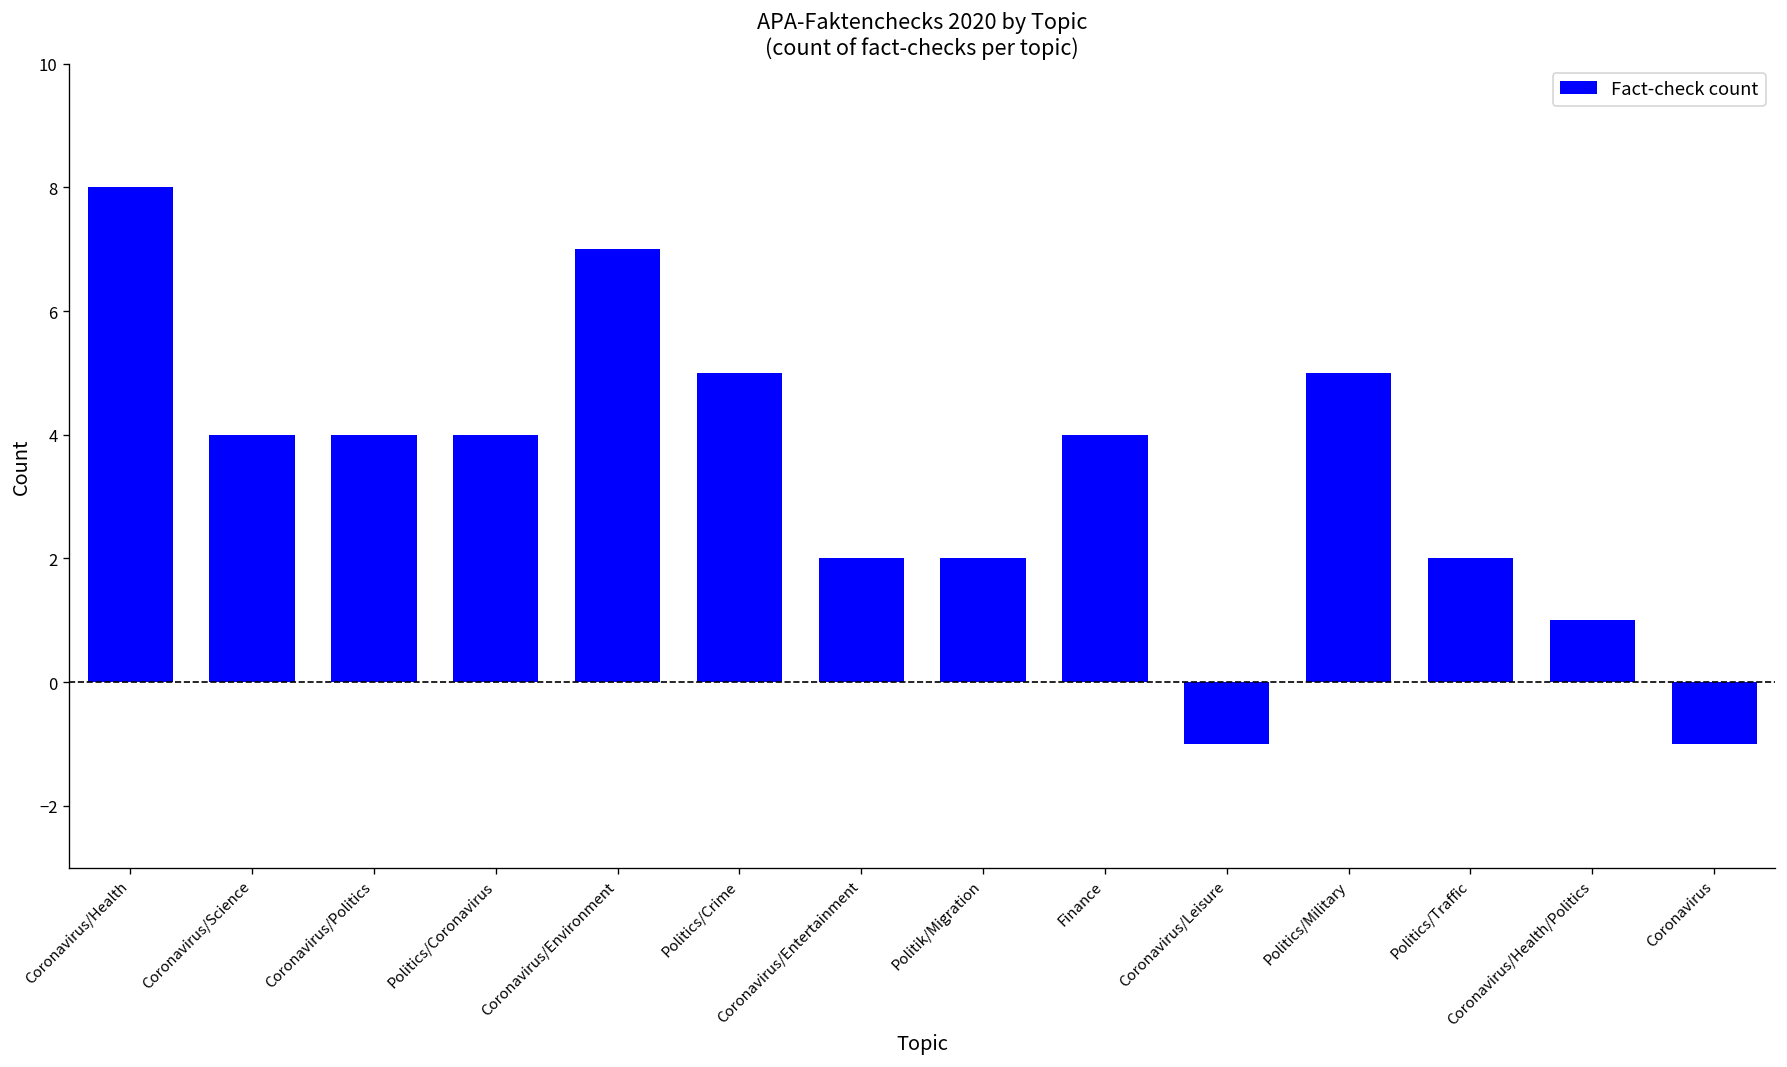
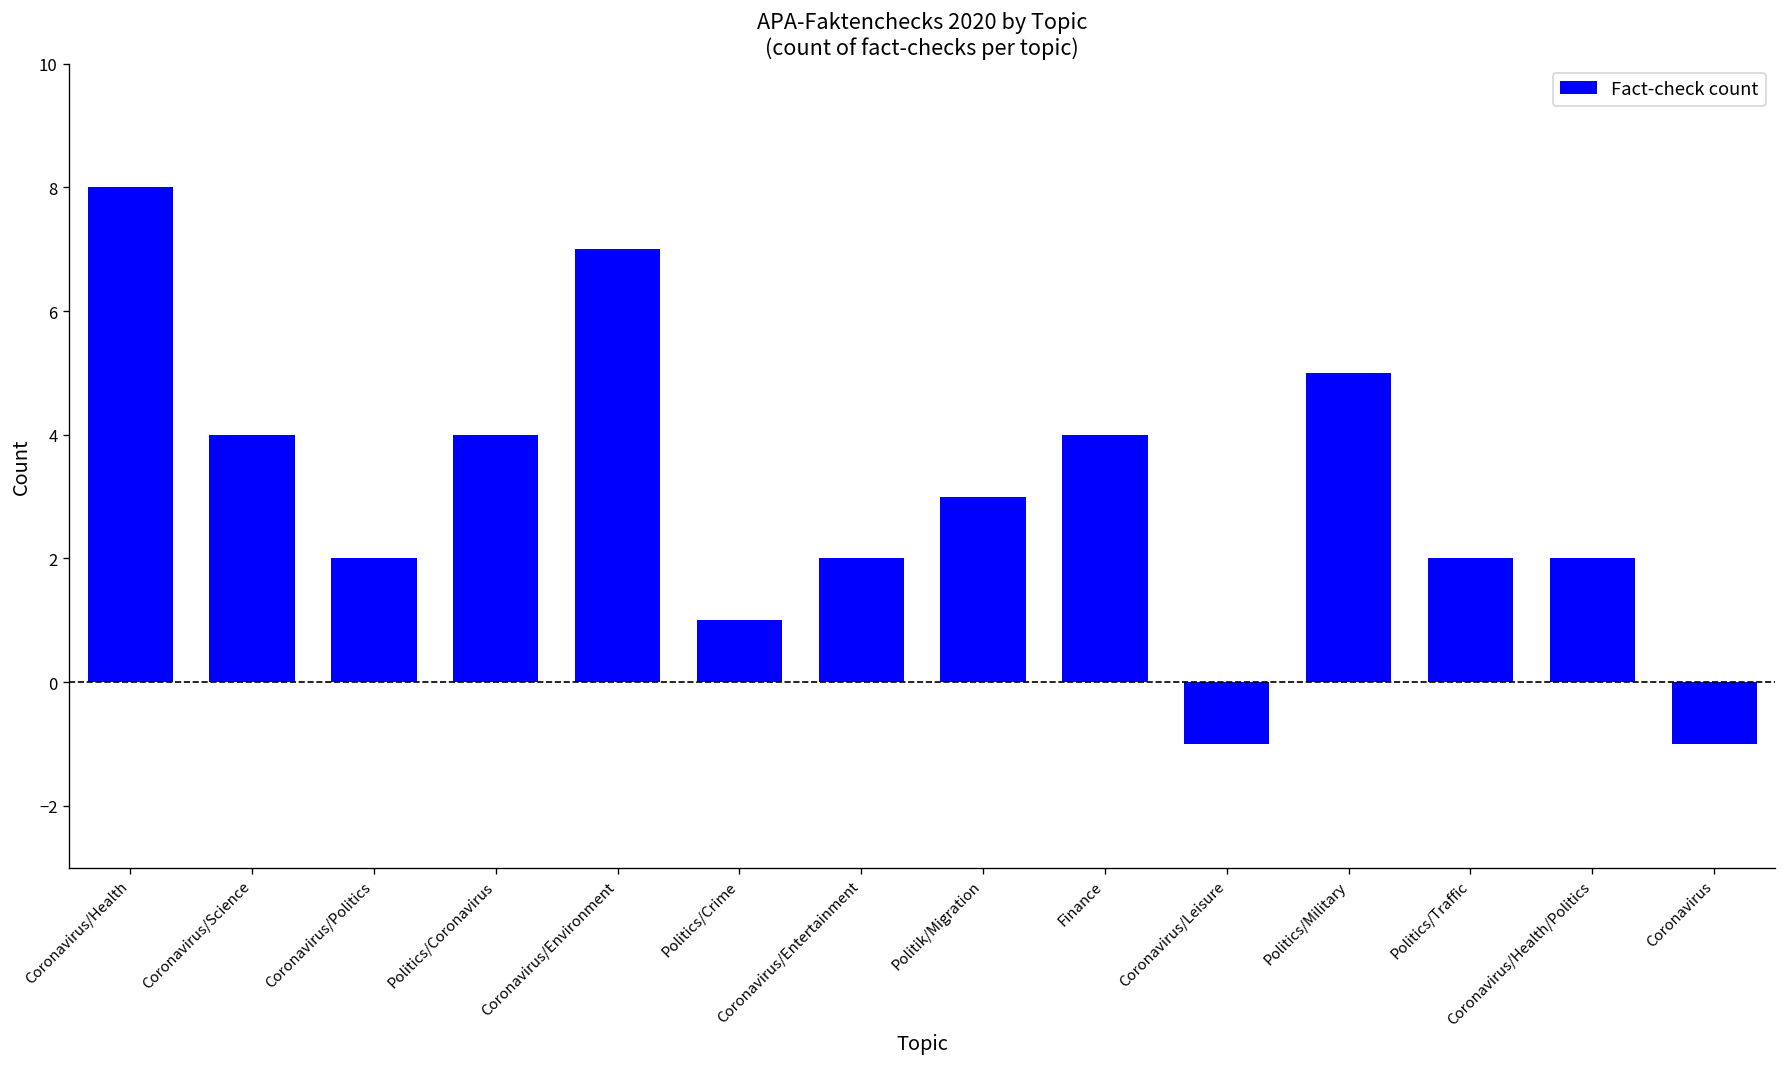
  {
    "Coronavirus/Health": 8,
    "Coronavirus/Science": 4,
-   "Coronavirus/Politics": 4,
+   "Coronavirus/Politics": 2,
    "Politics/Coronavirus": 4,
    "Coronavirus/Environment": 7,
-   "Politics/Crime": 5,
+   "Politics/Crime": 1,
    "Coronavirus/Entertainment": 2,
-   "Politik/Migration": 2,
+   "Politik/Migration": 3,
    "Finance": 4,
    "Coronavirus/Leisure": -1,
    "Politics/Military": 5,
    "Politics/Traffic": 2,
-   "Coronavirus/Health/Politics": 1,
+   "Coronavirus/Health/Politics": 2,
    "Coronavirus": -1
  }
